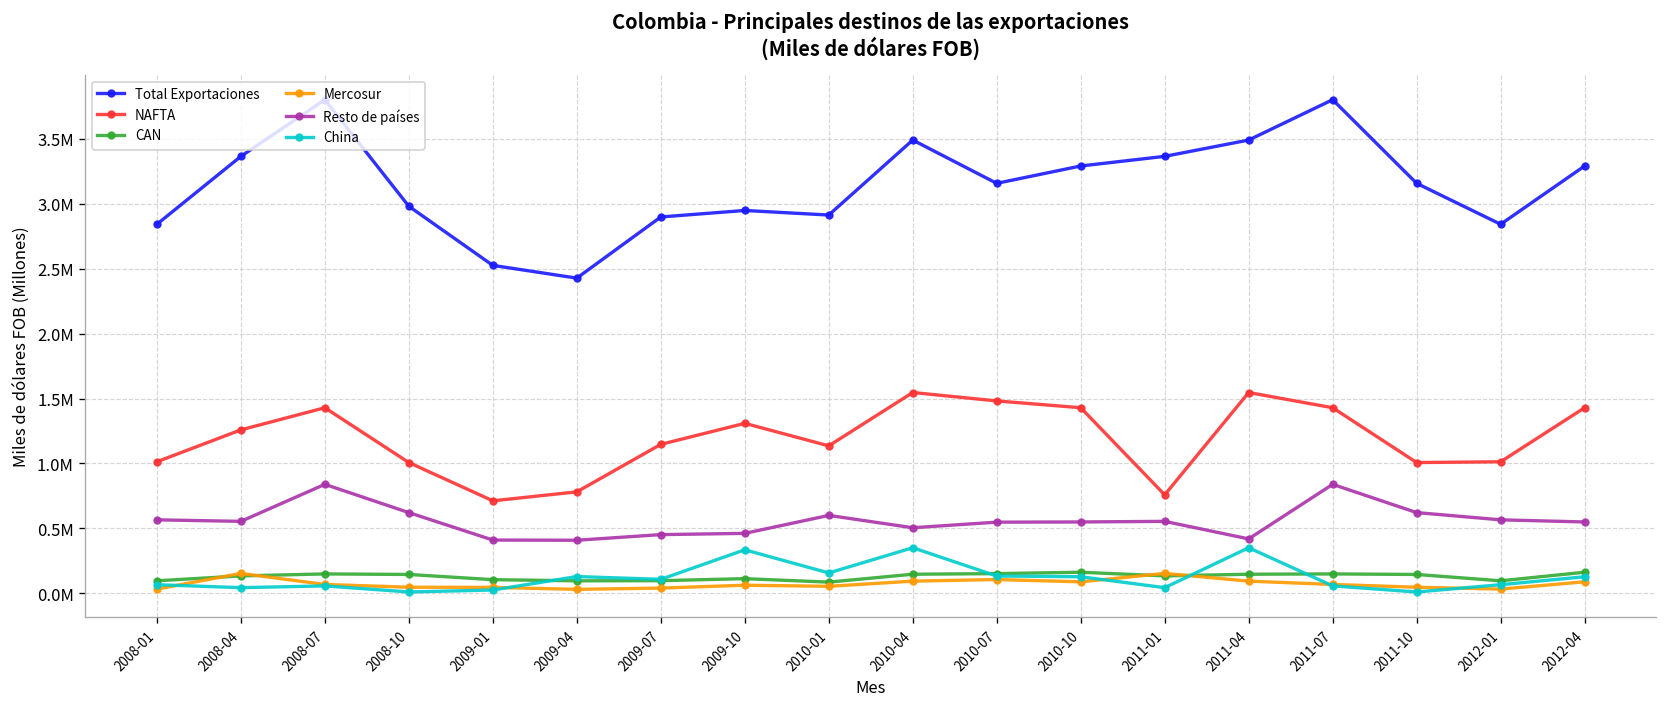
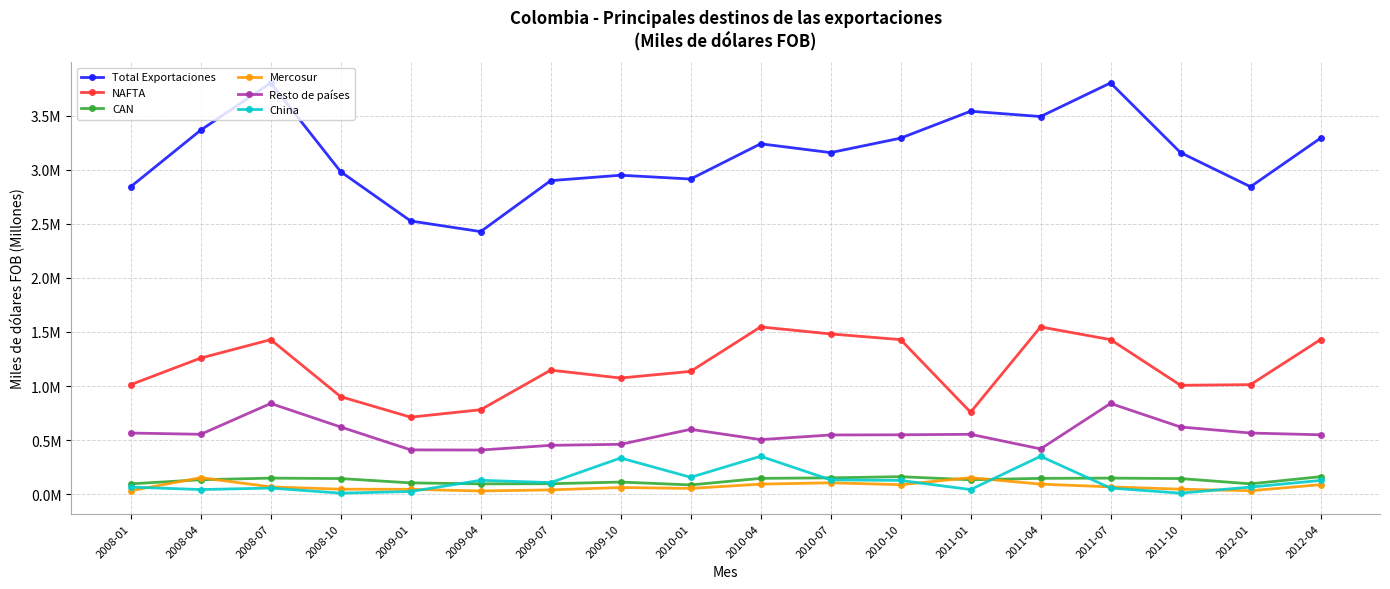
  {
    "Total Exportaciones": {
      "2008-01": 2840000,
      "2008-04": 3370000,
      "2008-10": 2980000,
      "2009-01": 2530000,
      "2009-04": 2430000,
      "2009-07": 2900000,
      "2009-10": 2950000,
      "2010-01": 2910000,
-     "2010-04": 3490000,
+     "2010-04": 3240000,
      "2010-07": 3160000,
      "2010-10": 3290000,
-     "2011-01": 3370000,
+     "2011-01": 3540000,
      "2011-04": 3490000,
      "2011-07": 3800000,
      "2011-10": 3160000,
      "2012-01": 2840000,
      "2012-04": 3290000
    },
    "NAFTA": {
      "2008-01": 1010000,
      "2008-04": 1260000,
      "2008-07": 1430000,
-     "2008-10": 1010000,
+     "2008-10": 900000,
      "2009-01": 710000,
      "2009-04": 780000,
      "2009-07": 1150000,
-     "2009-10": 1310000,
+     "2009-10": 1070000,
      "2010-01": 1140000,
      "2010-04": 1550000,
      "2010-07": 1480000,
      "2010-10": 1430000,
      "2011-01": 760000,
      "2011-04": 1550000,
      "2011-07": 1430000,
      "2011-10": 1010000,
      "2012-01": 1010000,
      "2012-04": 1430000
    },
    "CAN": {
      "2008-01": 100000,
      "2008-07": 150000,
      "2008-10": 150000,
      "2009-01": 110000,
      "2009-04": 100000,
      "2009-10": 110000,
      "2010-01": 90000,
      "2010-04": 150000,
      "2010-10": 160000,
      "2011-04": 150000,
      "2011-07": 150000,
      "2011-10": 150000,
      "2012-01": 100000,
      "2012-04": 160000
    },
    "Mercosur": {
      "2008-01": 30000,
      "2008-10": 50000,
      "2009-04": 30000,
      "2009-07": 40000,
      "2009-10": 60000,
      "2010-01": 50000,
      "2010-04": 90000,
      "2010-07": 110000,
      "2010-10": 90000,
      "2011-04": 90000,
      "2011-10": 50000,
      "2012-01": 30000,
      "2012-04": 90000
    },
    "Resto de países": {
      "2008-01": 570000,
      "2008-04": 550000,
      "2008-07": 840000,
      "2008-10": 620000,
      "2009-01": 410000,
      "2009-04": 410000,
      "2009-07": 450000,
      "2009-10": 460000,
      "2010-01": 600000,
      "2010-04": 500000,
      "2010-07": 550000,
      "2010-10": 550000,
      "2011-01": 550000,
      "2011-04": 420000,
      "2011-07": 840000,
      "2011-10": 620000,
      "2012-01": 570000,
      "2012-04": 550000
    },
    "China": {
      "2008-01": 70000,
      "2008-04": 40000,
      "2008-10": 10000,
      "2009-04": 130000,
      "2009-10": 340000,
      "2010-01": 160000,
      "2010-04": 350000,
      "2010-10": 130000,
      "2011-01": 40000,
      "2011-04": 350000,
      "2011-10": 10000,
      "2012-01": 70000,
      "2012-04": 130000
    }
  }
